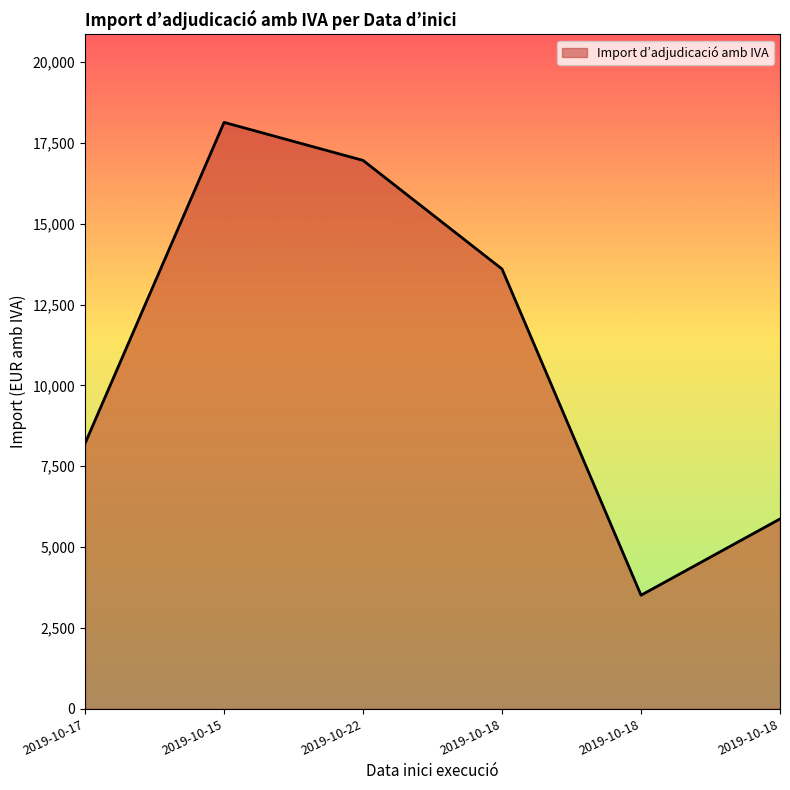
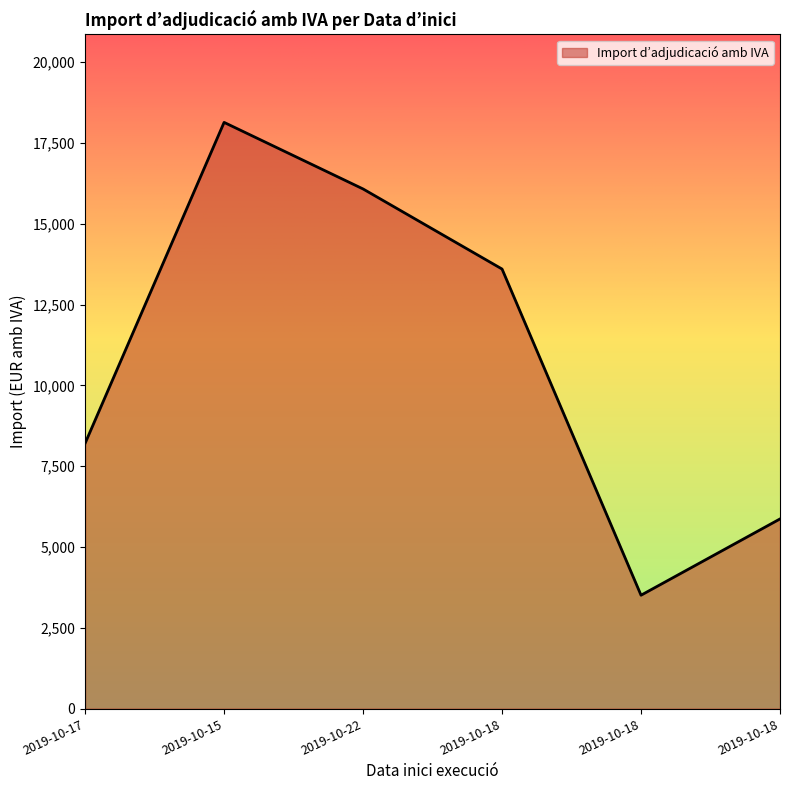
  {
    "2019-10-17": "8,200",
    "2019-10-15": "18,100",
-   "2019-10-22": "17,000"
+   "2019-10-22": "16,100"
  }
